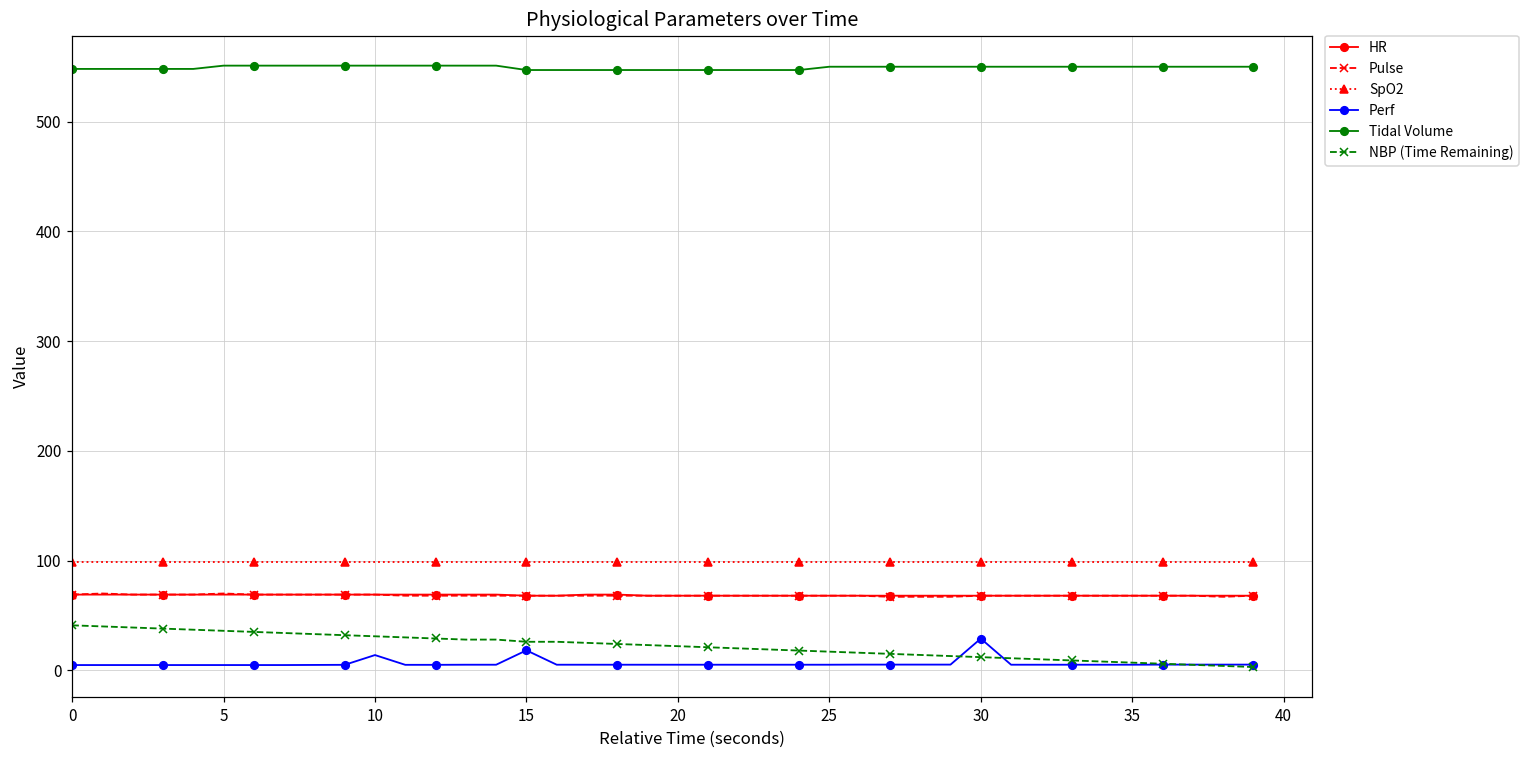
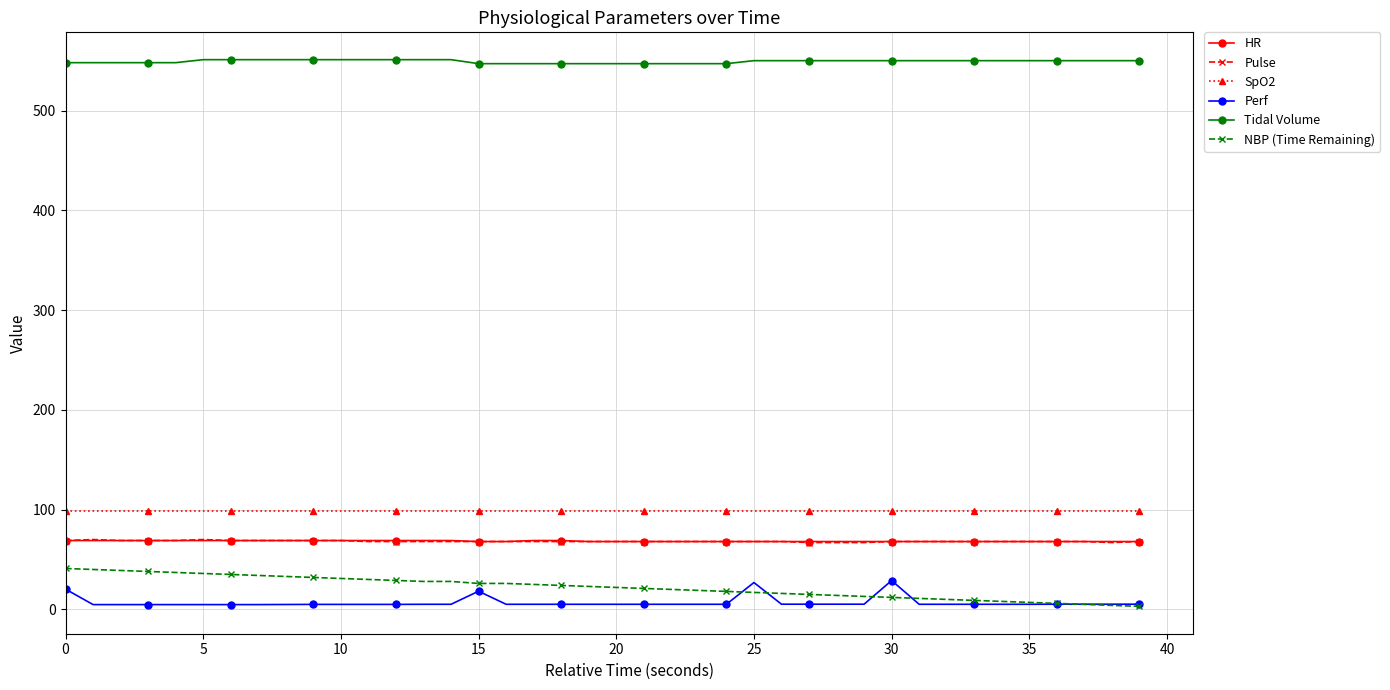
  {
    "Perf": {
-     "0": 0,
+     "0": 20,
      "5": 0,
-     "10": 14,
+     "10": 5,
      "15": 20,
      "20": 10,
-     "25": 10,
+     "25": 30,
      "30": 30
    }
  }
